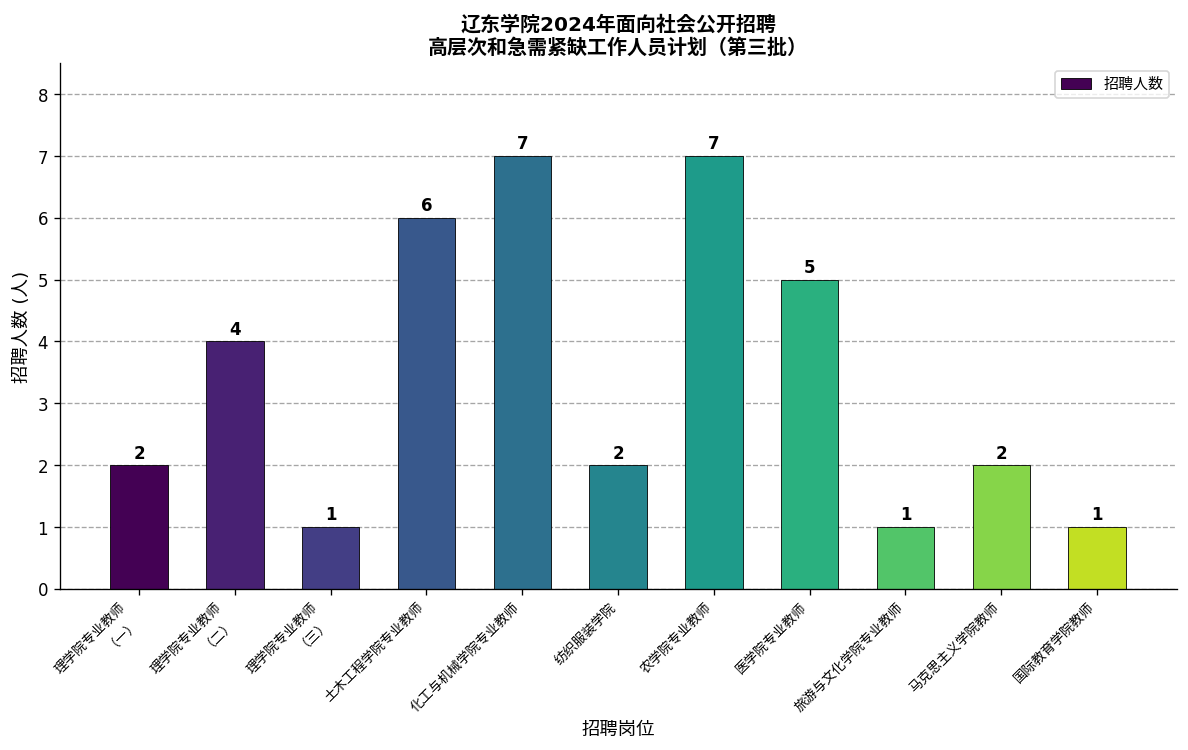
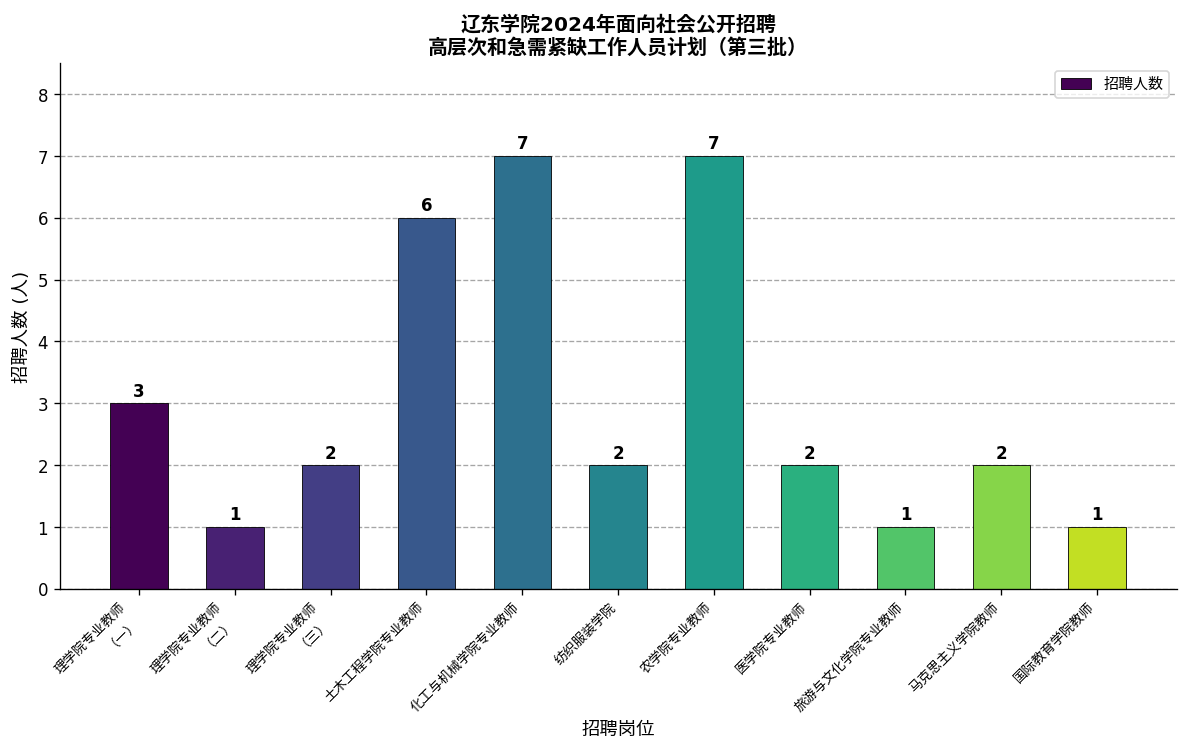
  {
-   "理学院专业教师 （一）": 2,
-   "理学院专业教师 （二）": 4,
-   "理学院专业教师 （三）": 1,
+   "理学院专业教师 （一）": 3,
+   "理学院专业教师 （二）": 1,
+   "理学院专业教师 （三）": 2,
    "土木工程学院专业教师": 6,
    "化工与机械学院专业教师": 7,
    "纺织服装学院": 2,
    "农学院专业教师": 7,
-   "医学院专业教师": 5,
+   "医学院专业教师": 2,
    "旅游与文化学院专业教师": 1,
    "马克思主义学院教师": 2,
    "国际教育学院教师": 1
  }
